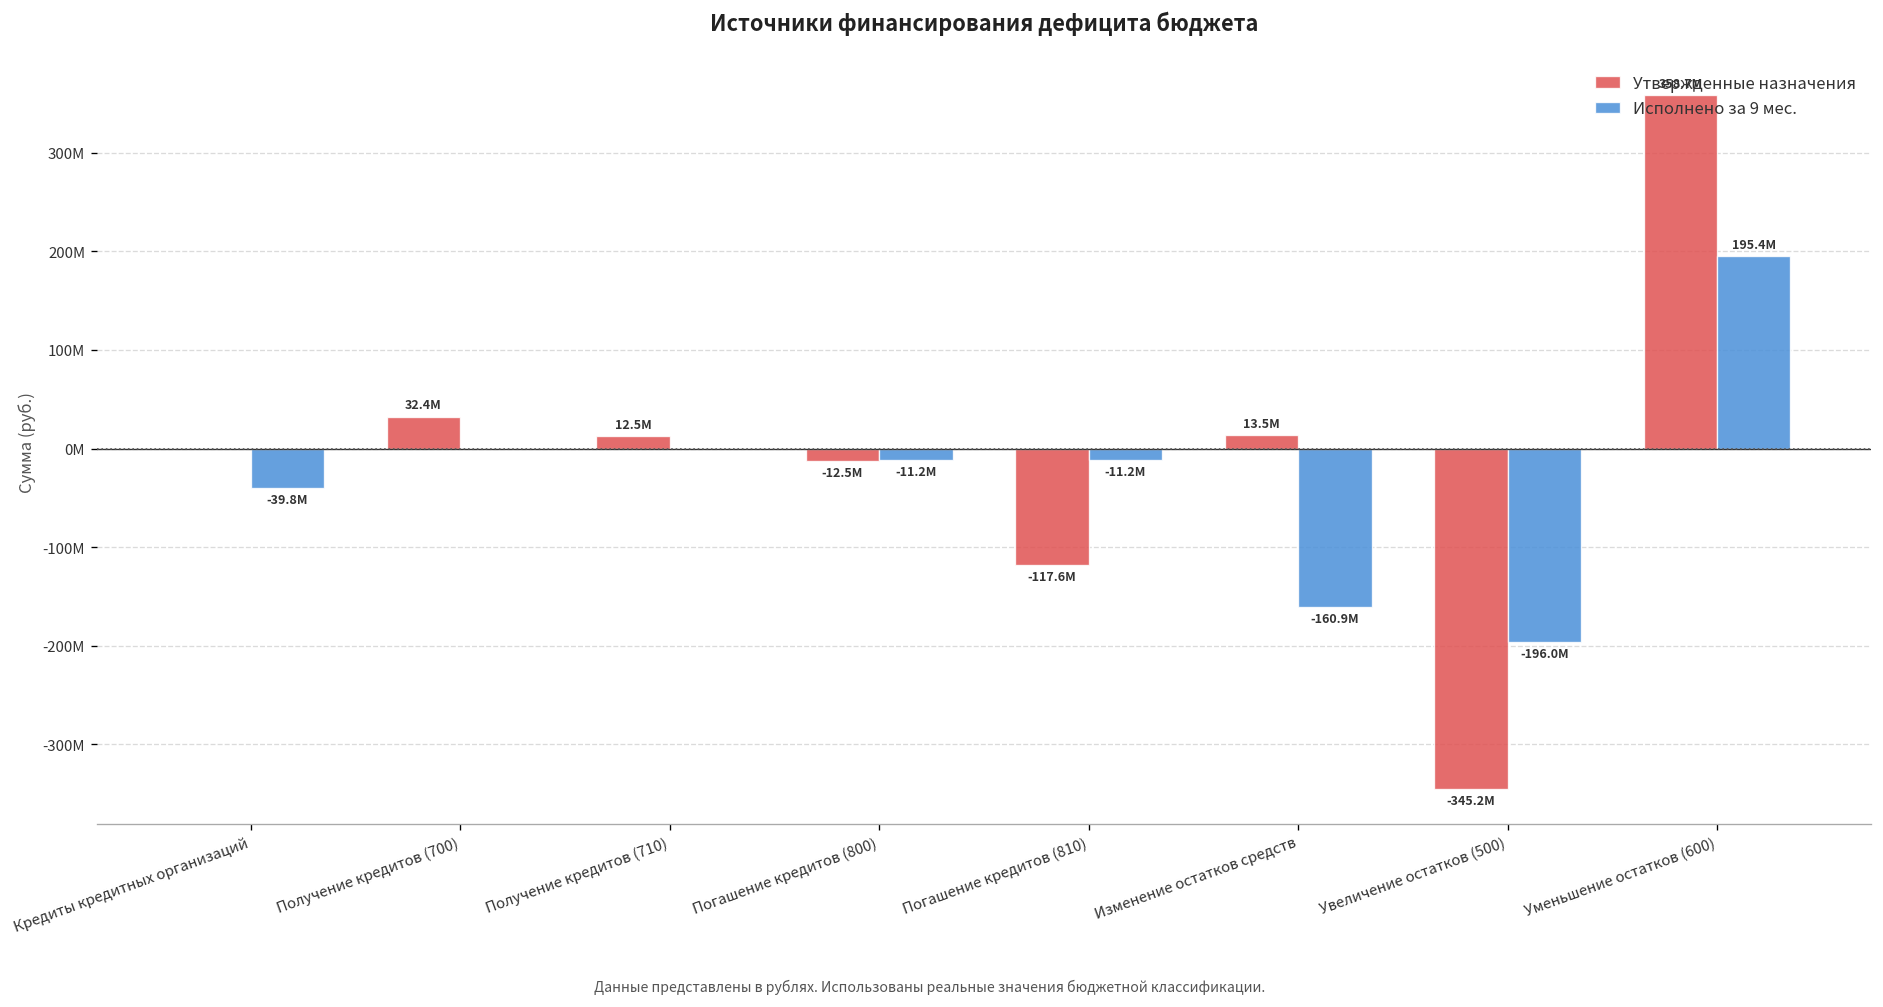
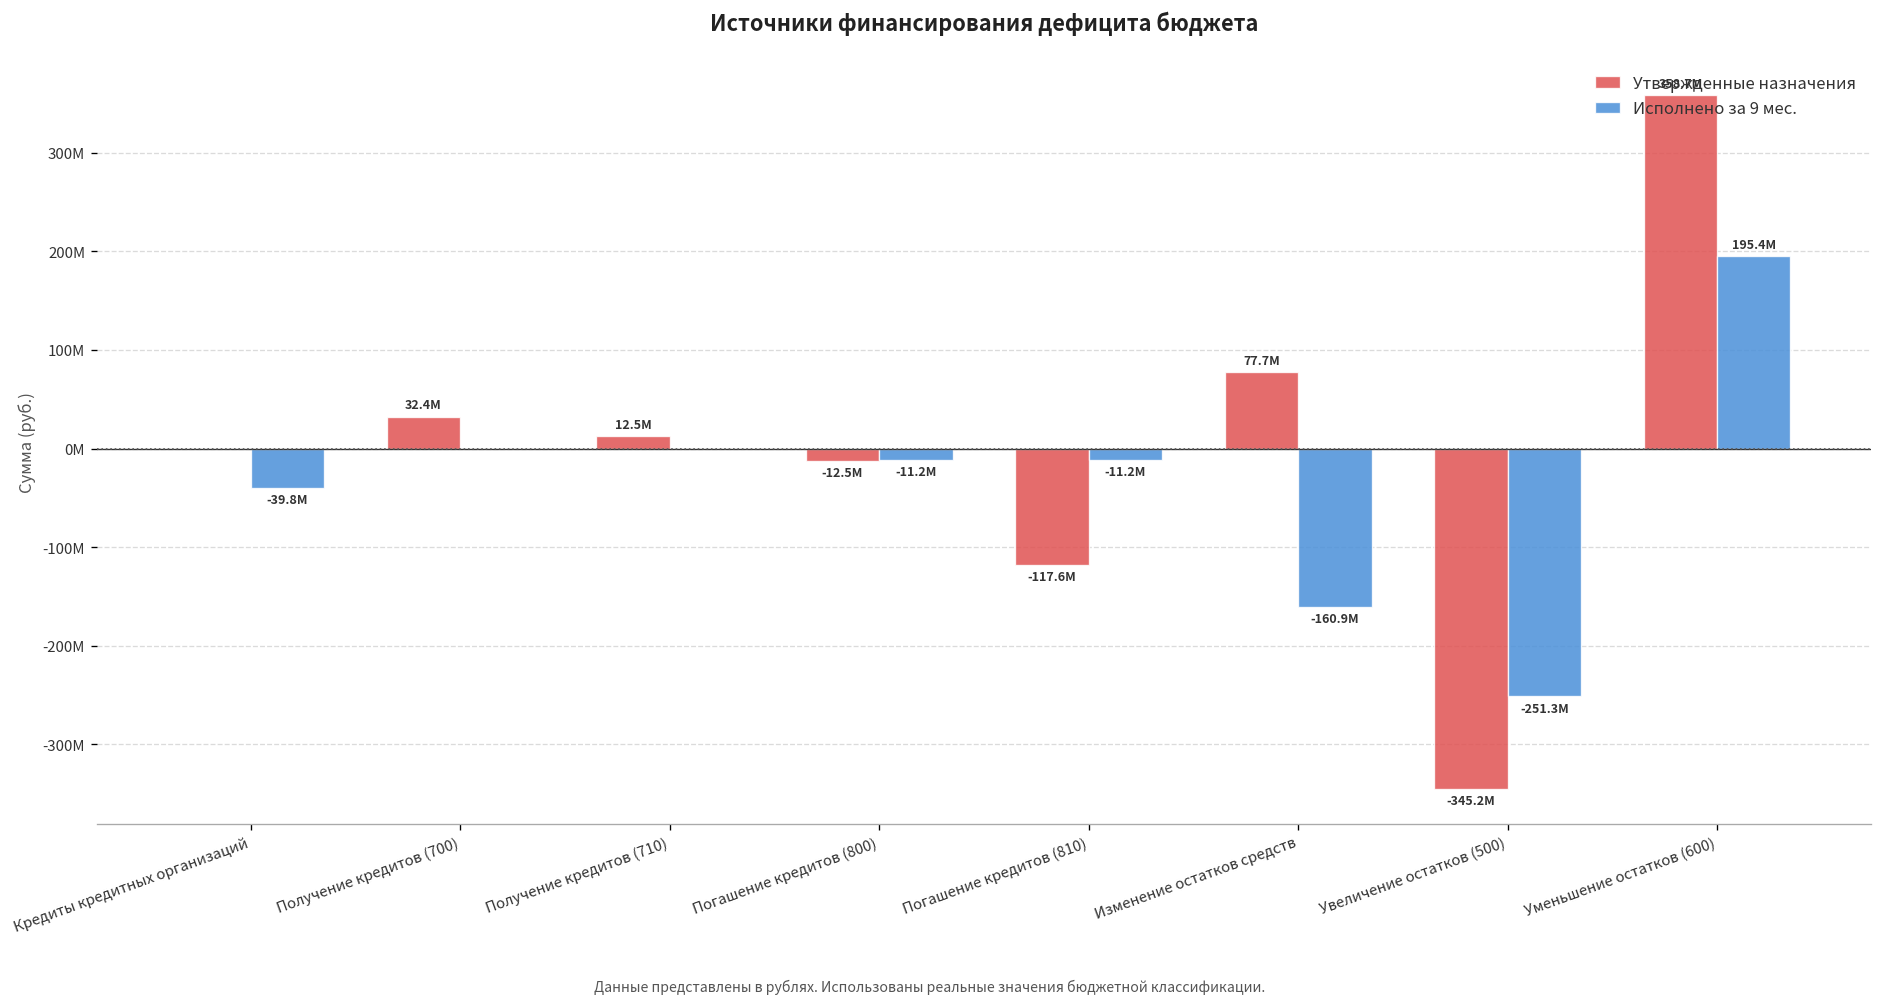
  {
    "Утвержденные назначения": {
      "Получение кредитов (700)": "32.4M",
      "Получение кредитов (710)": "12.5M",
      "Погашение кредитов (800)": "-12.5M",
      "Погашение кредитов (810)": "-117.6M",
-     "Изменение остатков средств": "13.5M",
+     "Изменение остатков средств": "77.7M",
      "Увеличение остатков (500)": "-345.2M",
      "Уменьшение остатков (600)": "358.7M"
    },
    "Исполнено за 9 мес.": {
      "Кредиты кредитных организаций": "-39.8M",
      "Погашение кредитов (800)": "-11.2M",
      "Погашение кредитов (810)": "-11.2M",
      "Изменение остатков средств": "-160.9M",
-     "Увеличение остатков (500)": "-196.0M",
+     "Увеличение остатков (500)": "-251.3M",
      "Уменьшение остатков (600)": "195.4M"
    }
  }
